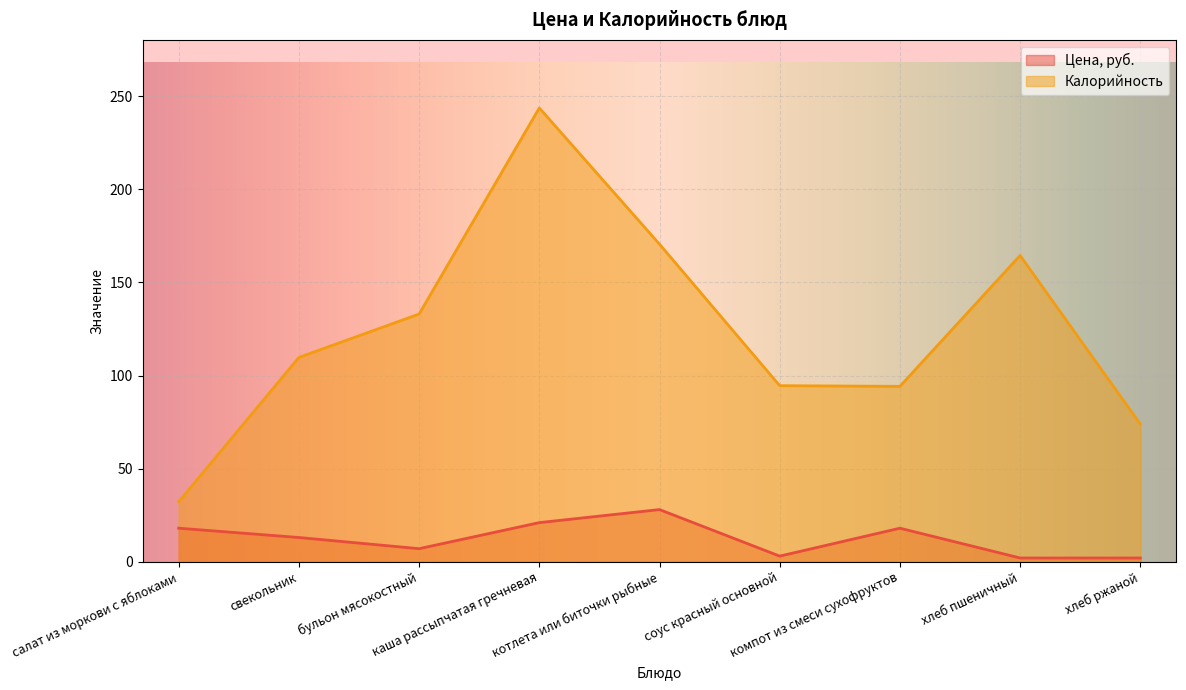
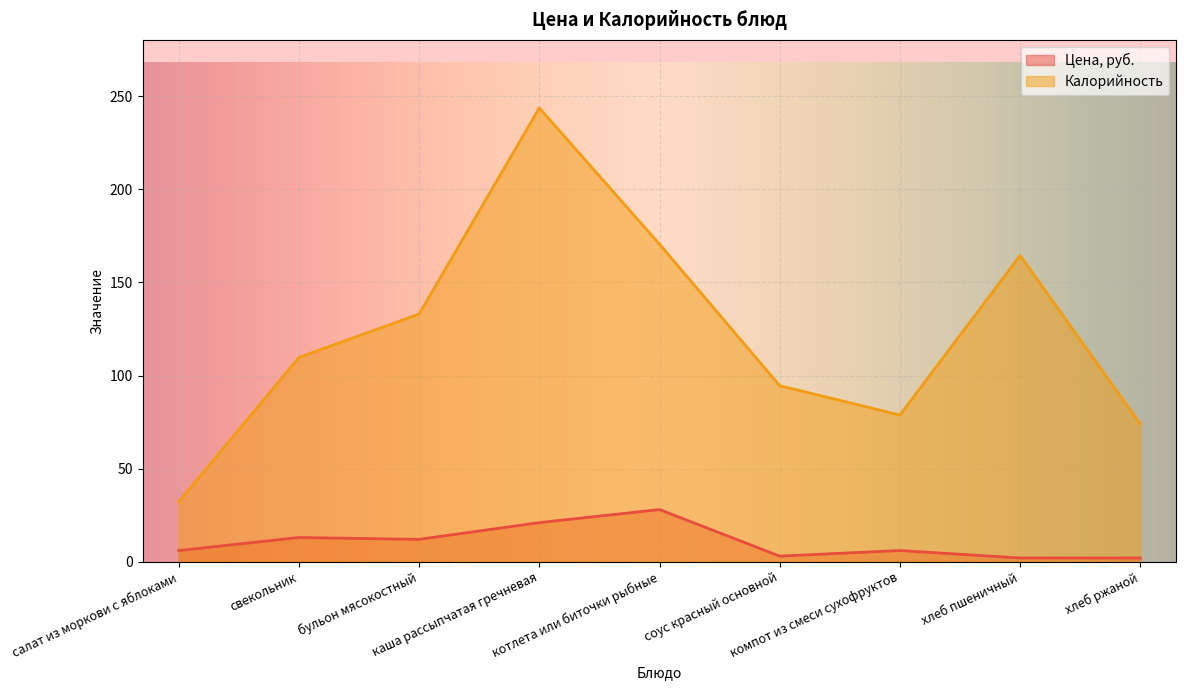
  {
    "Цена, руб.": {
-     "салат из моркови с яблоками": 18,
+     "салат из моркови с яблоками": 6,
      "свекольник": 13,
-     "бульон мясокостный": 7,
+     "бульон мясокостный": 12,
      "каша рассыпчатая гречневая": 21,
      "котлета или биточки рыбные": 28,
      "соус красный основной": 3,
-     "компот из смеси сухофруктов": 18,
+     "компот из смеси сухофруктов": 6,
      "хлеб пшеничный": 2,
      "хлеб ржаной": 2
    },
    "Калорийность": {
      "салат из моркови с яблоками": 32,
      "свекольник": 110,
      "бульон мясокостный": 133,
      "каша рассыпчатая гречневая": 244,
      "котлета или биточки рыбные": 171,
      "соус красный основной": 95,
-     "компот из смеси сухофруктов": 94,
+     "компот из смеси сухофруктов": 79,
      "хлеб пшеничный": 165,
      "хлеб ржаной": 74
    }
  }
